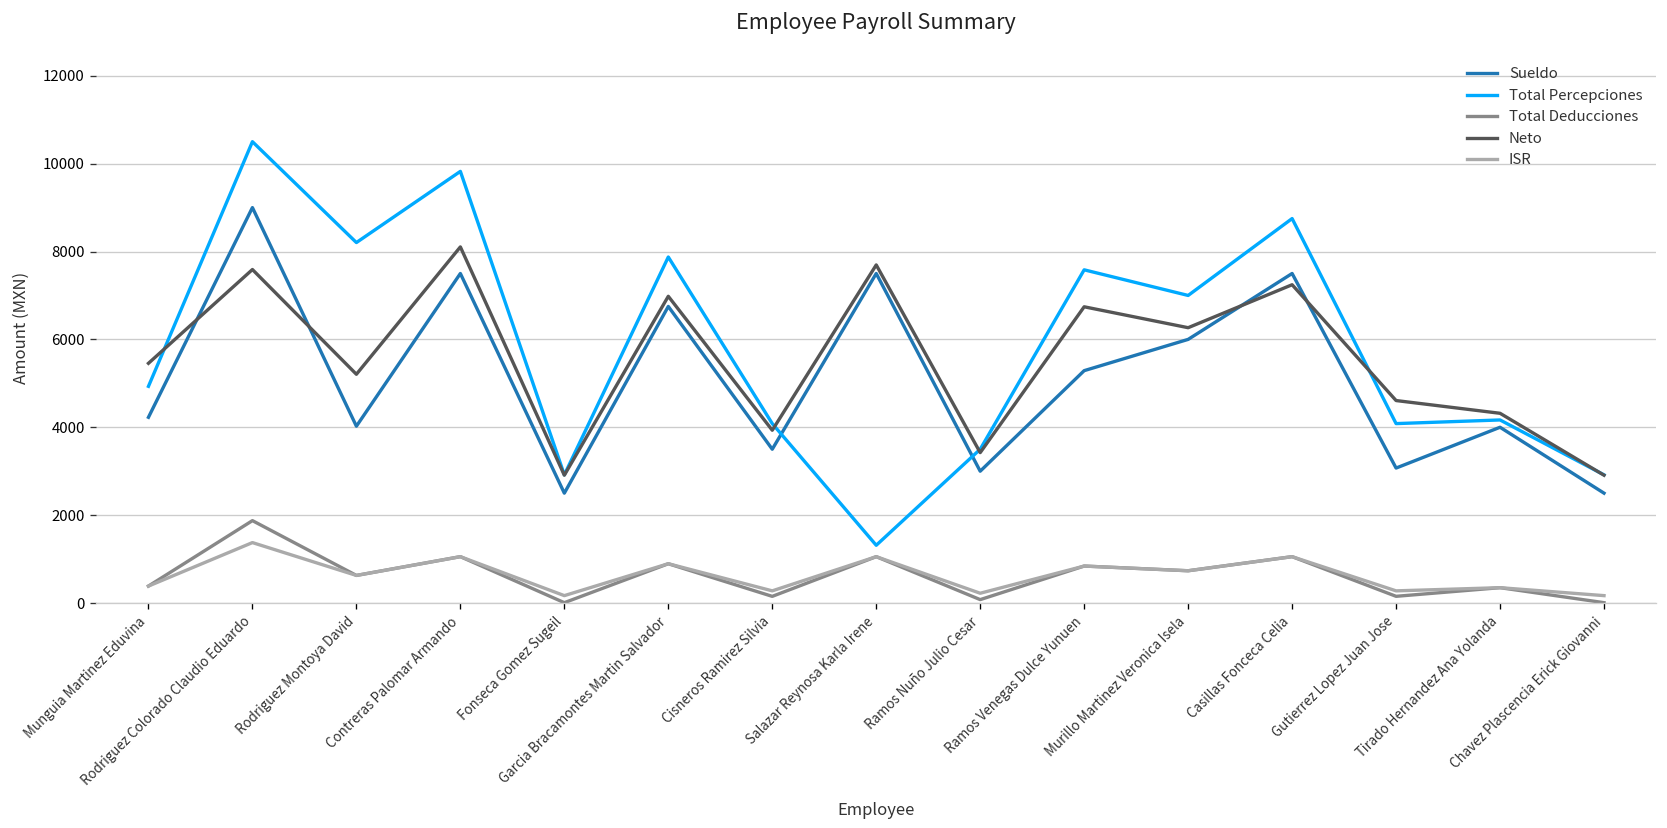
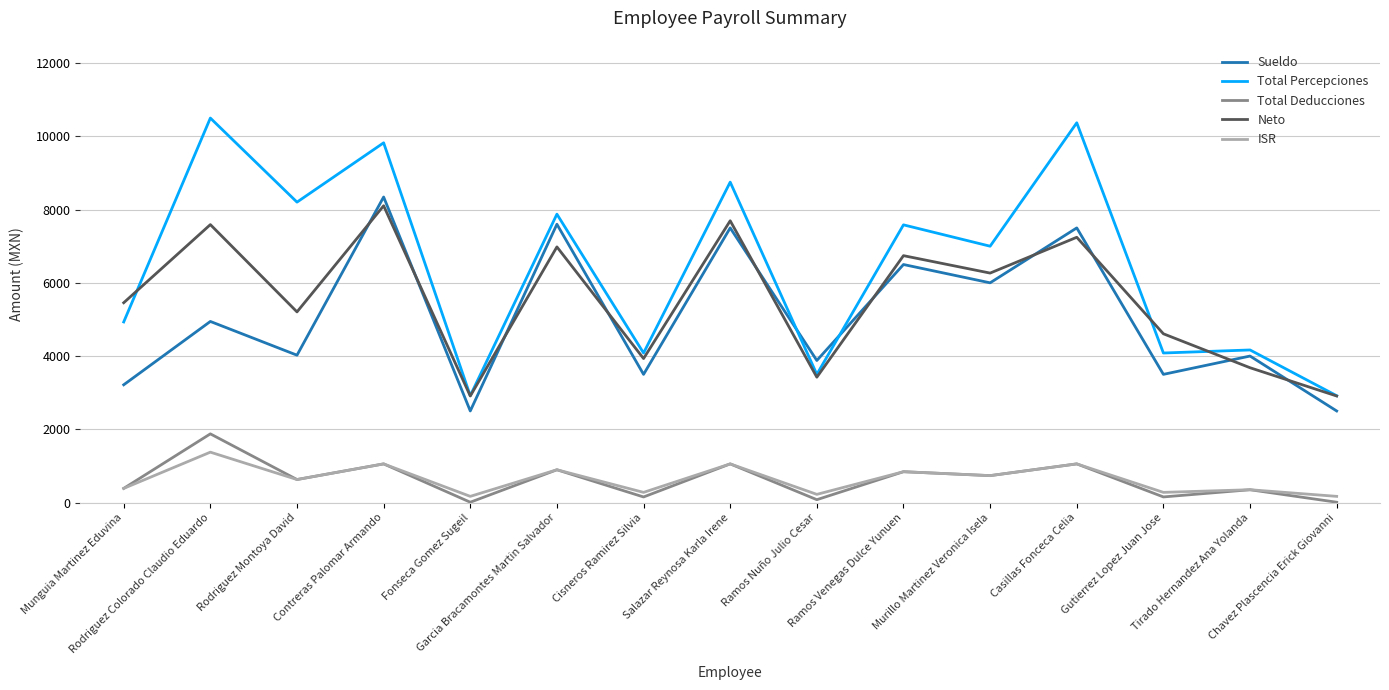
  {
    "Sueldo": {
-     "Munguia Martinez Eduvina": 4200,
-     "Rodriguez Colorado Claudio Eduardo": 9000,
+     "Munguia Martinez Eduvina": 3200,
+     "Rodriguez Colorado Claudio Eduardo": 4900,
      "Rodriguez Montoya David": 4000,
-     "Contreras Palomar Armando": 7500,
+     "Contreras Palomar Armando": 8300,
      "Fonseca Gomez Sugeil": 2500,
-     "Garcia Bracamontes Martin Salvador": 6800,
+     "Garcia Bracamontes Martin Salvador": 7600,
      "Cisneros Ramirez Silvia": 3500,
      "Salazar Reynosa Karla Irene": 7500,
-     "Ramos Nuño Julio Cesar": 3000,
-     "Ramos Venegas Dulce Yunuen": 5300,
+     "Ramos Nuño Julio Cesar": 3900,
+     "Ramos Venegas Dulce Yunuen": 6500,
      "Murillo Martinez Veronica Isela": 6000,
      "Casillas Fonceca Celia": 7500,
-     "Gutierrez Lopez Juan Jose": 3100,
+     "Gutierrez Lopez Juan Jose": 3500,
      "Tirado Hernandez Ana Yolanda": 4000,
      "Chavez Plascencia Erick Giovanni": 2500
    },
    "Total Percepciones": {
      "Munguia Martinez Eduvina": 4900,
      "Rodriguez Colorado Claudio Eduardo": 10500,
      "Rodriguez Montoya David": 8200,
      "Contreras Palomar Armando": 9800,
      "Garcia Bracamontes Martin Salvador": 7900,
      "Cisneros Ramirez Silvia": 4100,
-     "Salazar Reynosa Karla Irene": 1300,
+     "Salazar Reynosa Karla Irene": 8800,
      "Ramos Nuño Julio Cesar": 3500,
      "Ramos Venegas Dulce Yunuen": 7600,
      "Murillo Martinez Veronica Isela": 7000,
-     "Casillas Fonceca Celia": 8800,
+     "Casillas Fonceca Celia": 10400,
      "Gutierrez Lopez Juan Jose": 4100,
      "Tirado Hernandez Ana Yolanda": 4200
    },
    "Neto": {
      "Munguia Martinez Eduvina": 5500,
      "Rodriguez Colorado Claudio Eduardo": 7600,
      "Rodriguez Montoya David": 5200,
      "Contreras Palomar Armando": 8100,
      "Garcia Bracamontes Martin Salvador": 7000,
      "Cisneros Ramirez Silvia": 3900,
      "Salazar Reynosa Karla Irene": 7700,
      "Ramos Nuño Julio Cesar": 3400,
      "Ramos Venegas Dulce Yunuen": 6700,
      "Murillo Martinez Veronica Isela": 6300,
      "Casillas Fonceca Celia": 7200,
      "Gutierrez Lopez Juan Jose": 4600,
-     "Tirado Hernandez Ana Yolanda": 4300
+     "Tirado Hernandez Ana Yolanda": 3700
    }
  }
